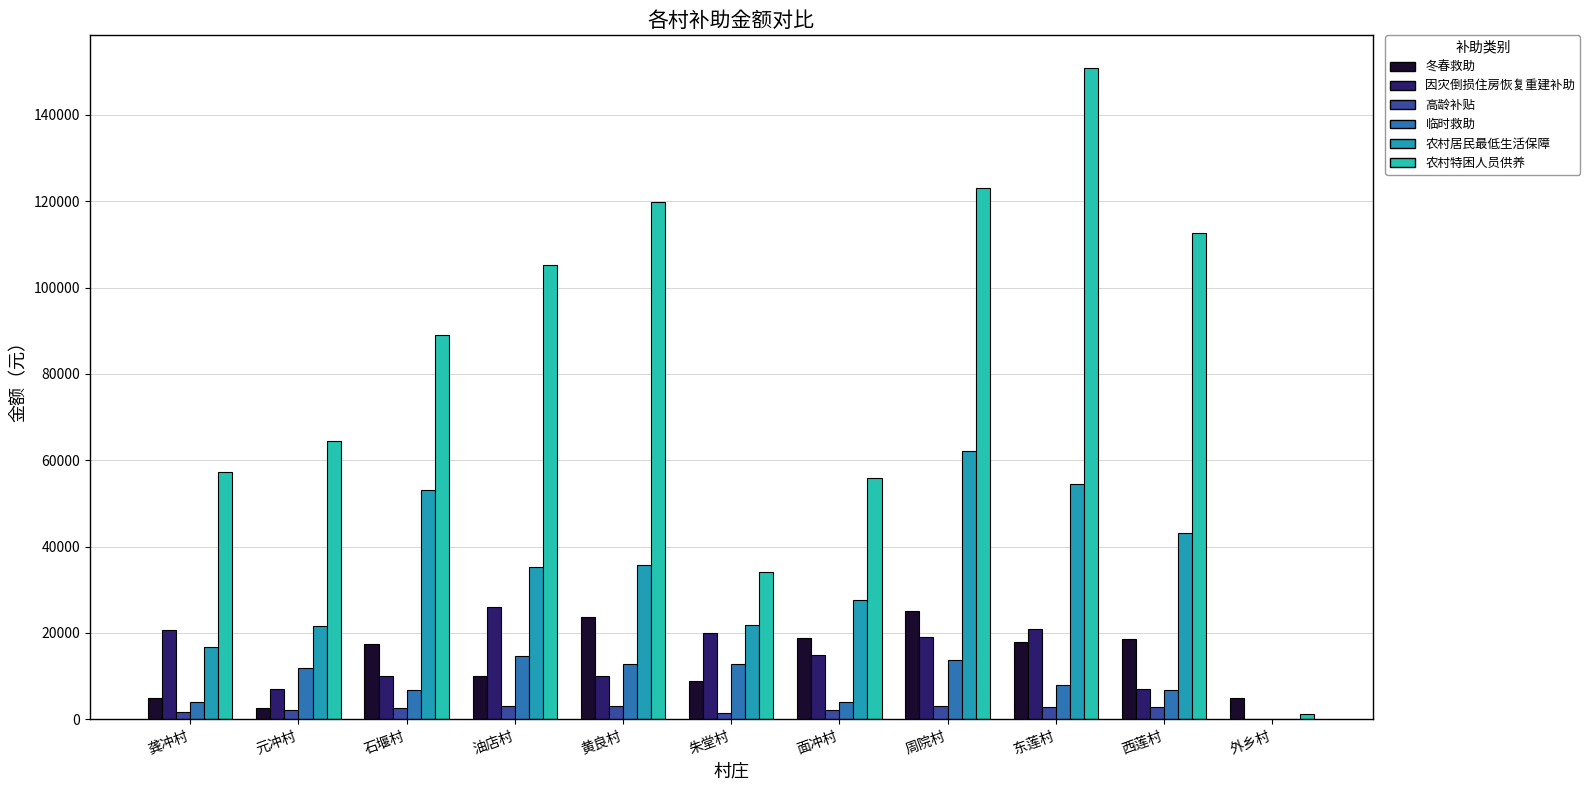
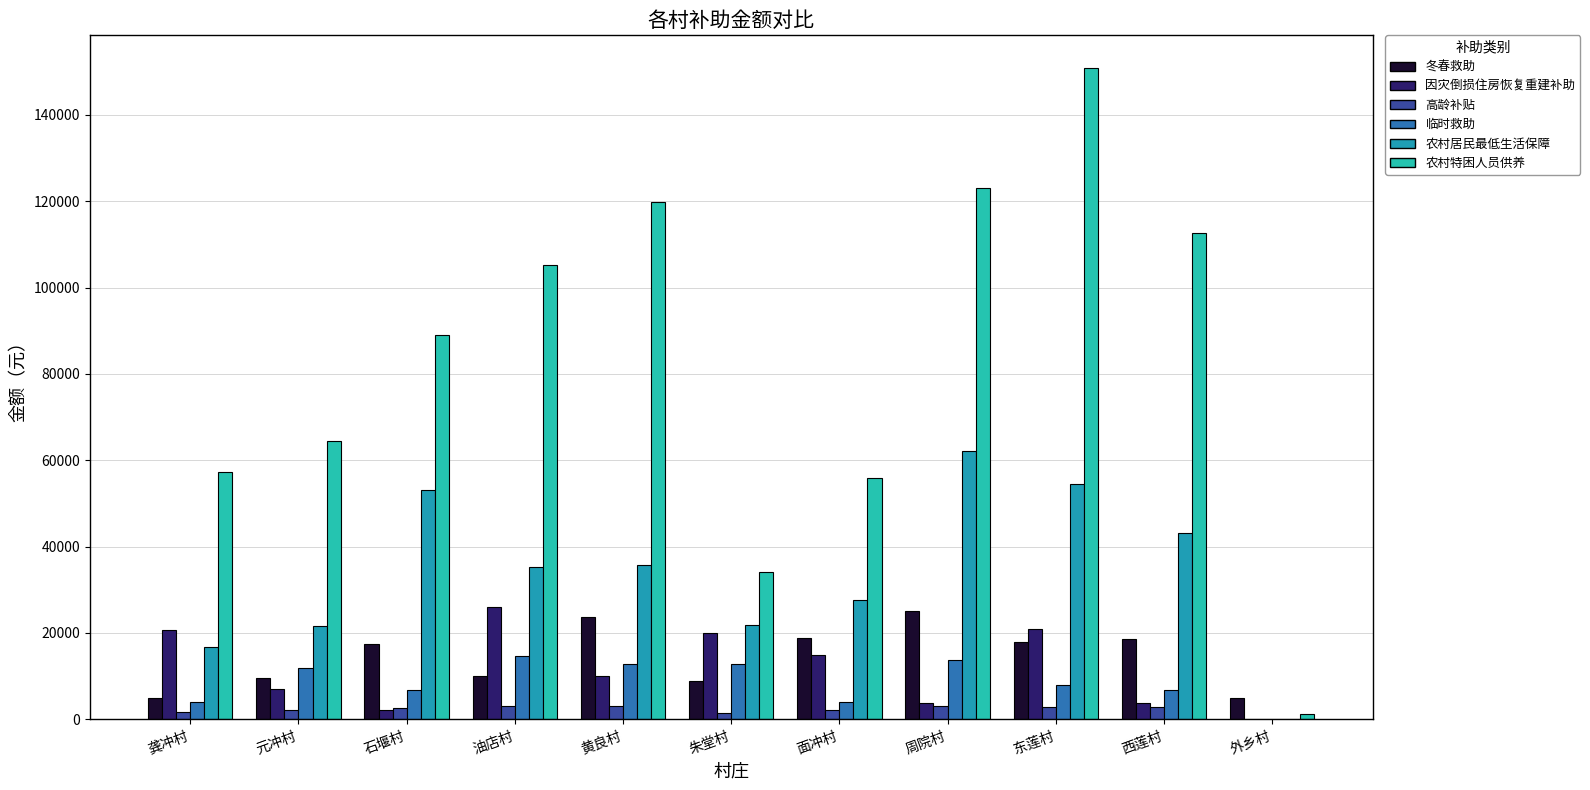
  {
    "冬春救助": {
      "龚冲村": 5000,
-     "元冲村": 3000,
+     "元冲村": 10000,
      "石堰村": 17000,
      "油店村": 10000,
      "黄良村": 24000,
      "朱堂村": 9000,
      "面冲村": 19000,
      "周院村": 25000,
      "东莲村": 18000,
      "西莲村": 19000,
      "外乡村": 5000
    },
    "因灾倒损住房恢复重建补助": {
      "龚冲村": 21000,
      "元冲村": 7000,
-     "石堰村": 10000,
+     "石堰村": 2000,
      "油店村": 26000,
      "黄良村": 10000,
      "朱堂村": 20000,
      "面冲村": 15000,
-     "周院村": 19000,
+     "周院村": 4000,
      "东莲村": 21000,
-     "西莲村": 7000,
+     "西莲村": 4000,
      "外乡村": 0
    }
  }
